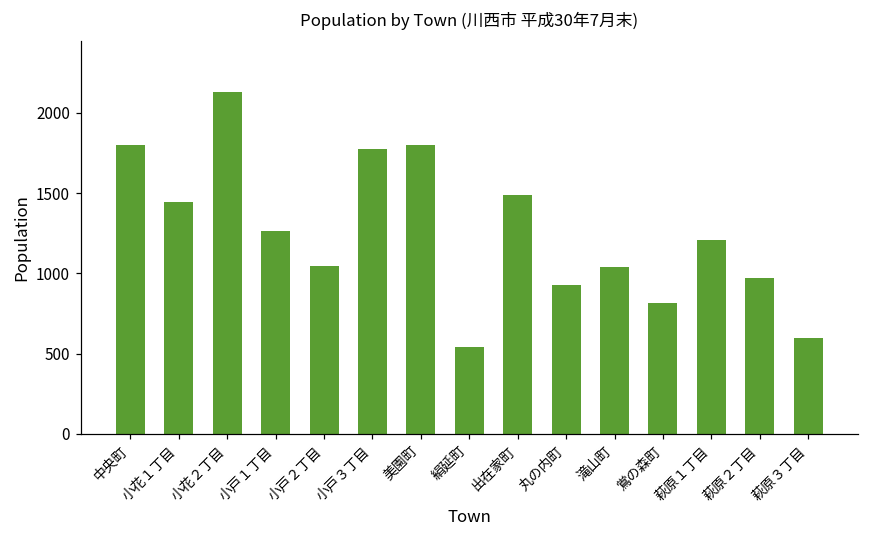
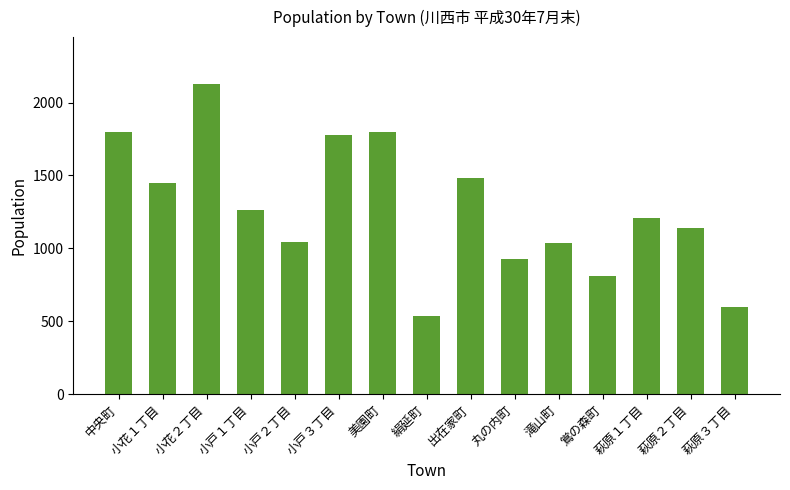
  {
    "中央町": 1800,
    "小花１丁目": 1450,
    "小花２丁目": 2130,
    "小戸１丁目": 1270,
    "小戸２丁目": 1050,
    "小戸３丁目": 1770,
    "美園町": 1800,
    "絹延町": 540,
    "出在家町": 1490,
    "丸の内町": 930,
    "滝山町": 1040,
    "鴬の森町": 810,
    "萩原１丁目": 1210,
-   "萩原２丁目": 970,
+   "萩原２丁目": 1140,
    "萩原３丁目": 600
  }
